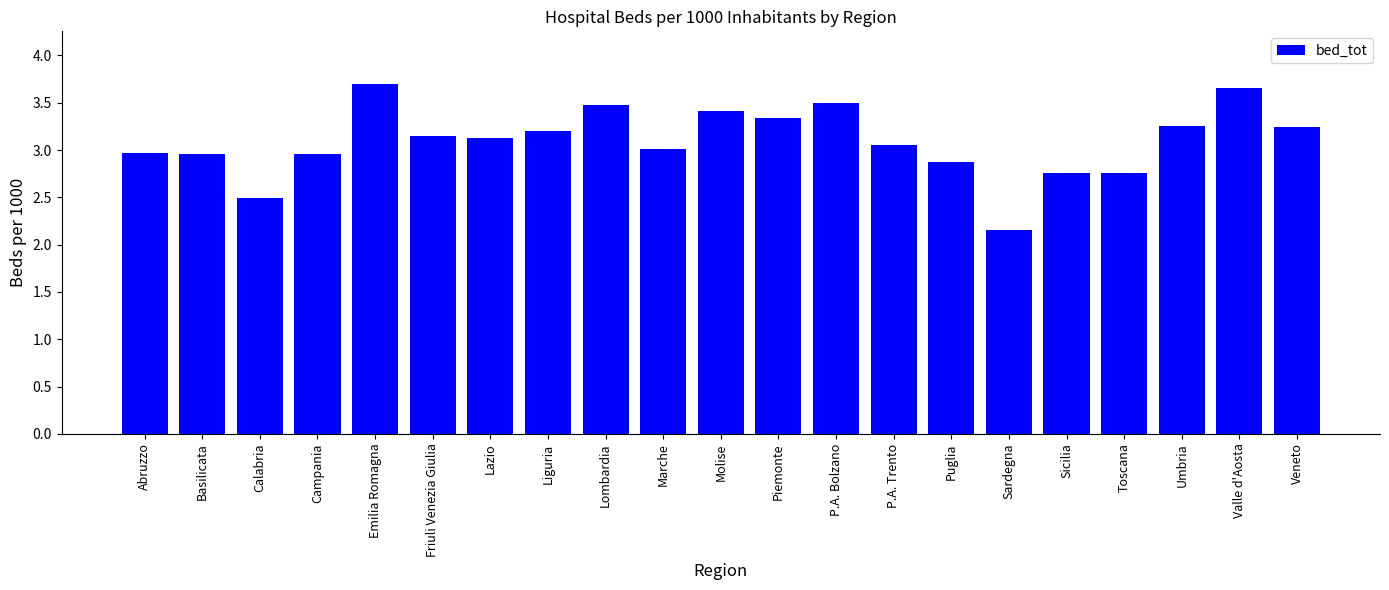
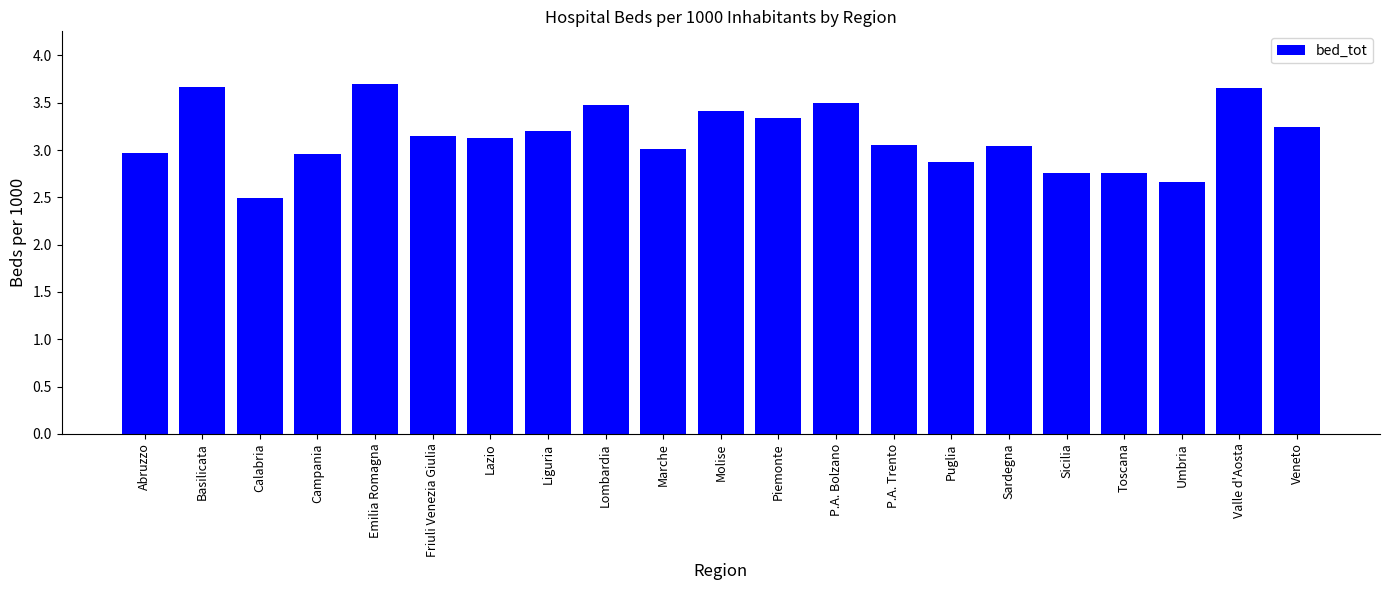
  {
    "Abruzzo": 3.0,
-   "Basilicata": 3.0,
+   "Basilicata": 3.7,
    "Calabria": 2.5,
    "Campania": 3.0,
    "Emilia Romagna": 3.7,
    "Friuli Venezia Giulia": 3.2,
    "Lazio": 3.1,
    "Liguria": 3.2,
    "Lombardia": 3.5,
    "Marche": 3.0,
    "Molise": 3.4,
    "Piemonte": 3.3,
    "P.A. Bolzano": 3.5,
    "P.A. Trento": 3.1,
    "Puglia": 2.9,
-   "Sardegna": 2.2,
+   "Sardegna": 3.0,
    "Sicilia": 2.8,
    "Toscana": 2.8,
-   "Umbria": 3.3,
+   "Umbria": 2.7,
    "Valle d'Aosta": 3.7,
    "Veneto": 3.2
  }
